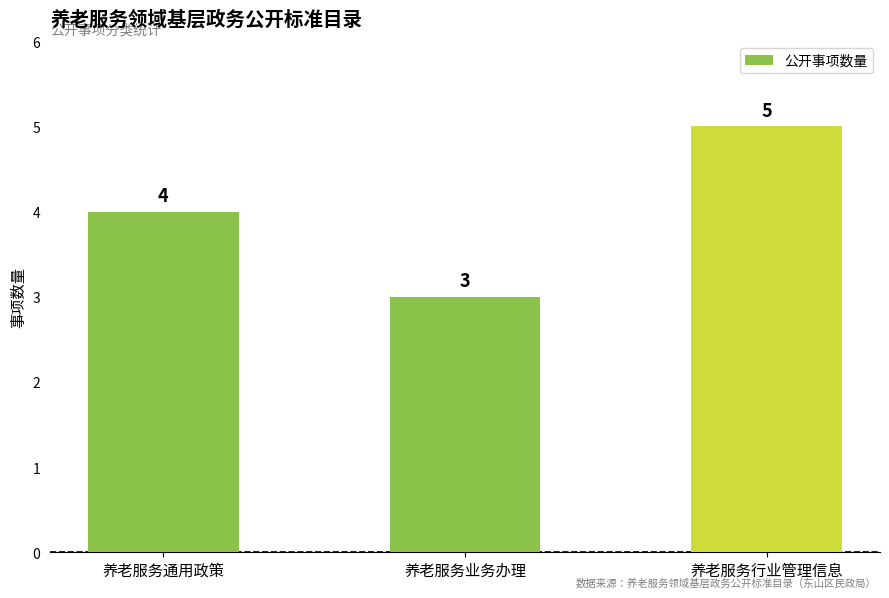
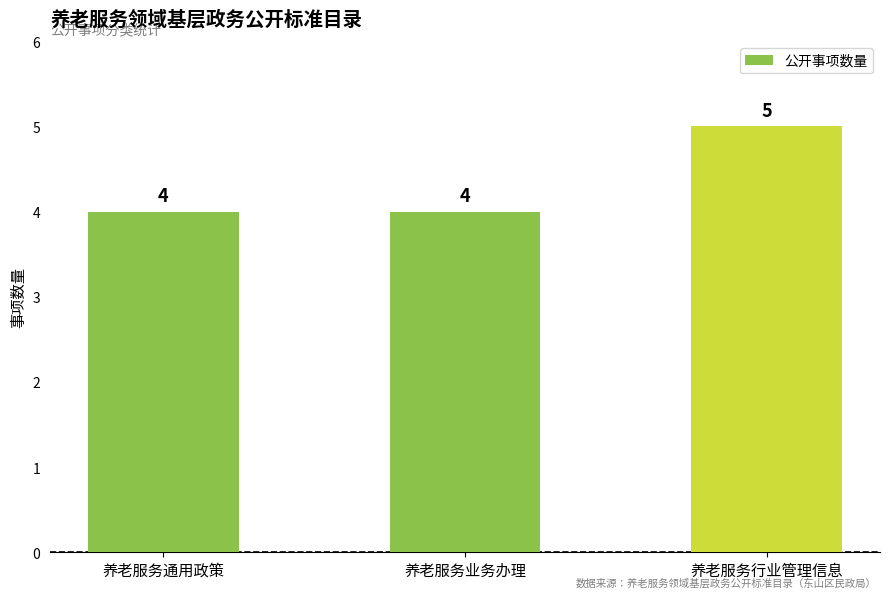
  {
    "养老服务通用政策": 4,
-   "养老服务业务办理": 3,
+   "养老服务业务办理": 4,
    "养老服务行业管理信息": 5
  }
